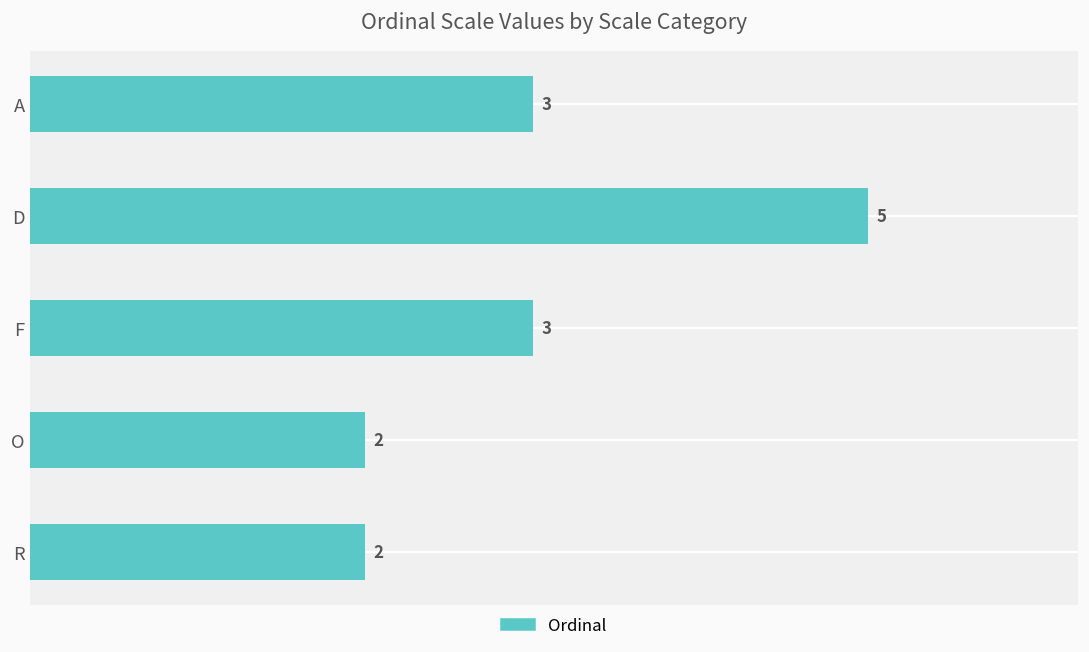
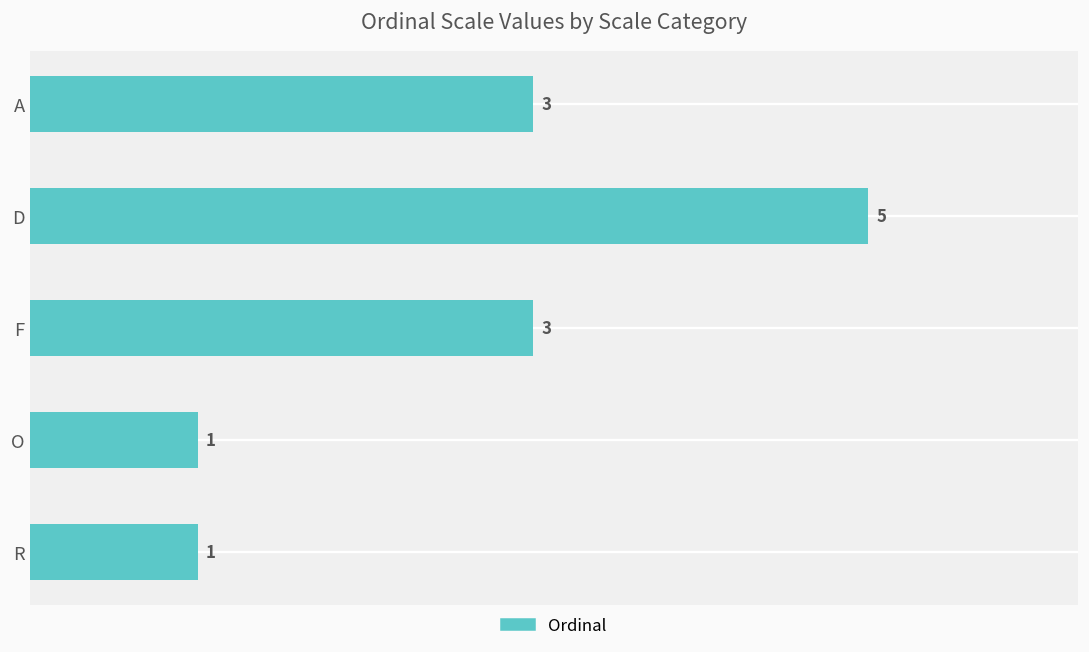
  {
    "A": 3,
    "D": 5,
    "F": 3,
-   "O": 2,
-   "R": 2
+   "O": 1,
+   "R": 1
  }
